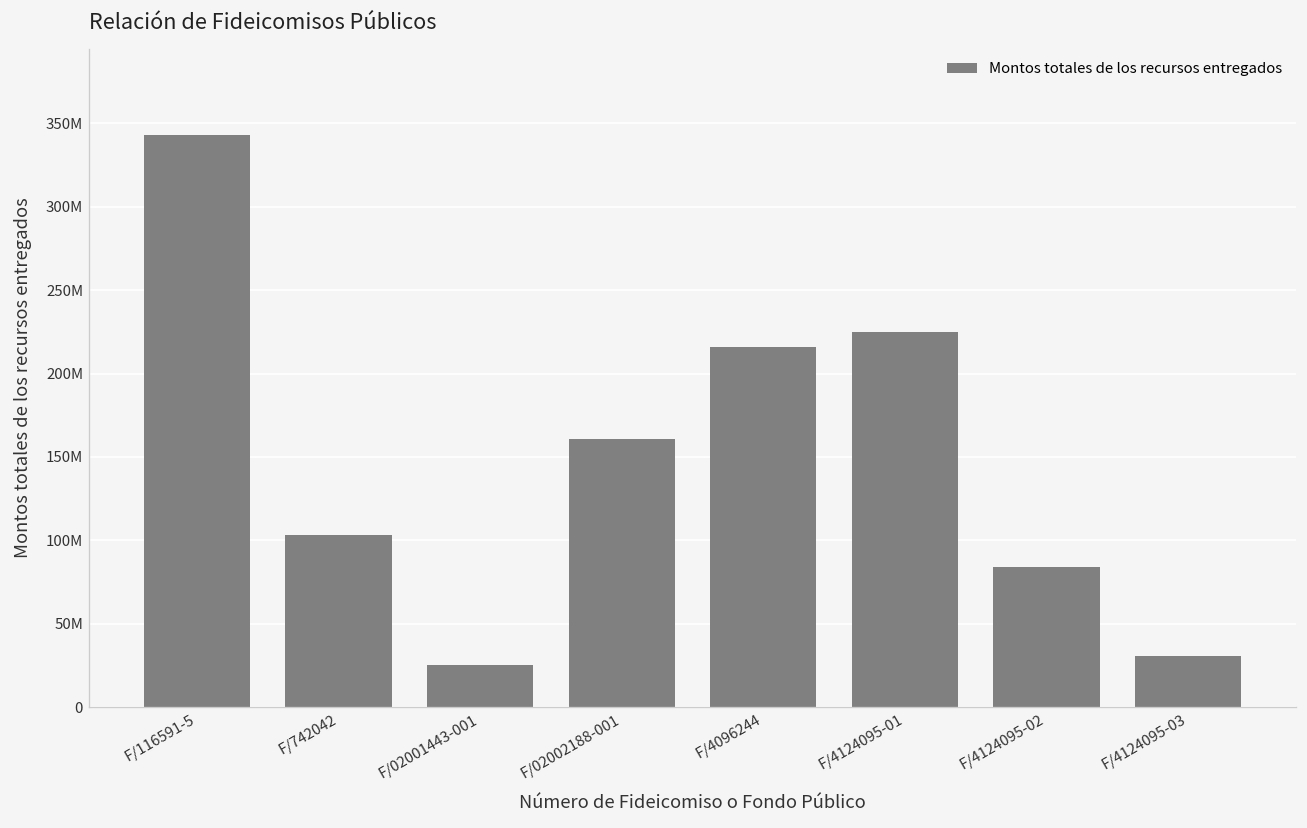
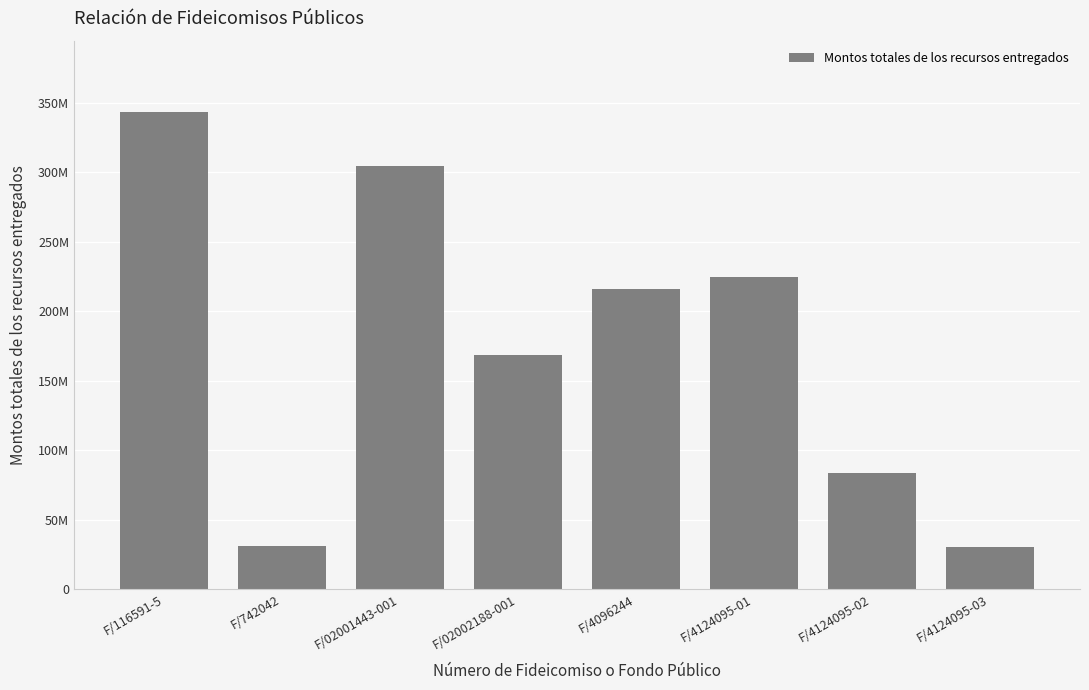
  {
    "F/116591-5": 343000000,
-   "F/742042": 103000000,
-   "F/02001443-001": 25000000,
-   "F/02002188-001": 161000000,
+   "F/742042": 31000000,
+   "F/02001443-001": 304000000,
+   "F/02002188-001": 169000000,
    "F/4096244": 216000000,
    "F/4124095-01": 225000000,
    "F/4124095-02": 84000000,
    "F/4124095-03": 31000000
  }
